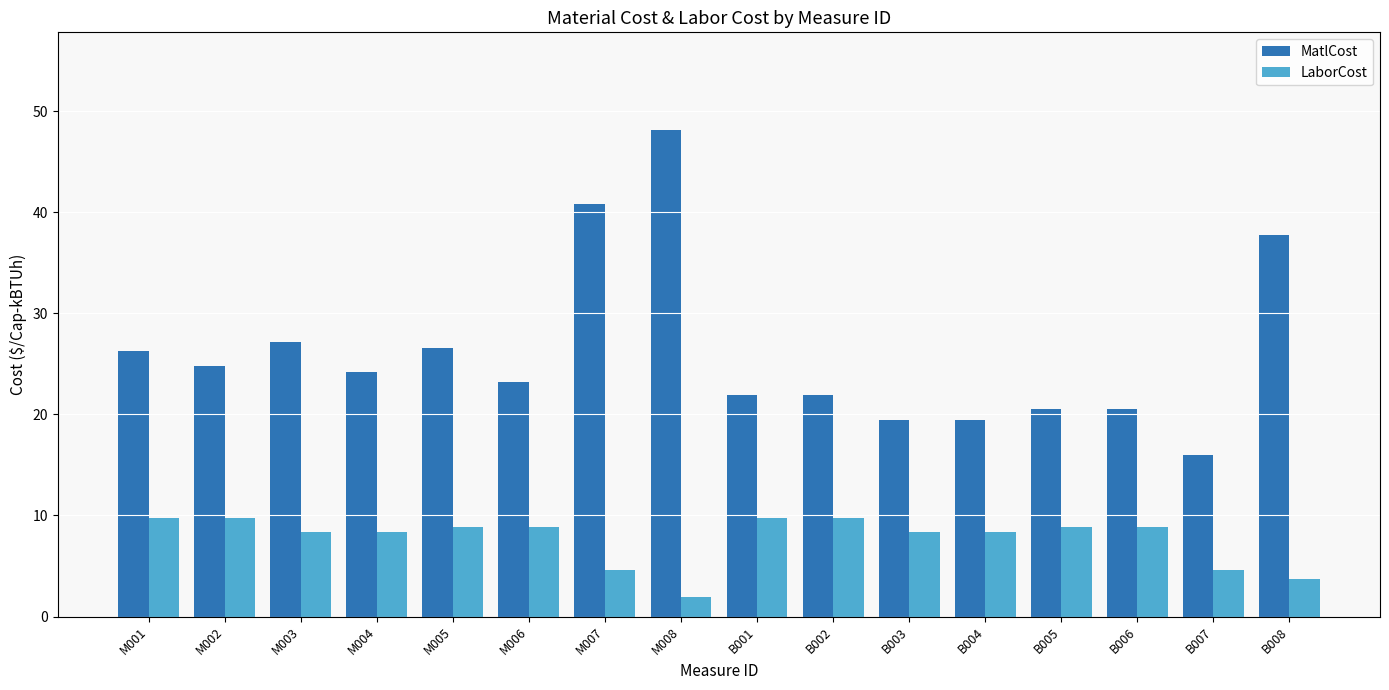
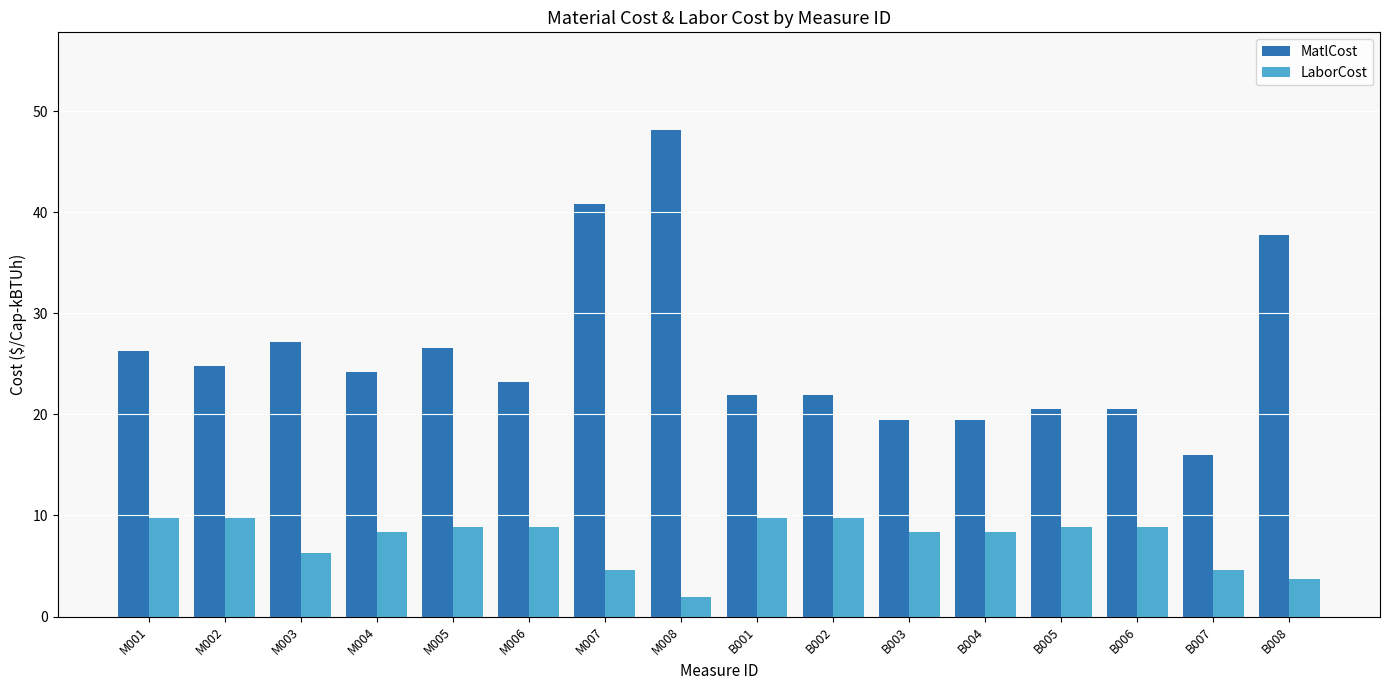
  {
    "MatlCost": {
      "M001": 26.3,
      "M002": 24.8,
      "M003": 27.2,
      "M004": 24.2,
      "M005": 26.6,
      "M006": 23.2,
      "M007": 40.9,
      "M008": 48.2,
      "B001": 21.9,
      "B002": 21.9,
      "B003": 19.4,
      "B004": 19.4,
      "B005": 20.5,
      "B006": 20.5,
      "B007": 16.0,
      "B008": 37.7
    },
    "LaborCost": {
      "M001": 9.7,
      "M002": 9.7,
-     "M003": 8.4,
+     "M003": 6.3,
      "M004": 8.4,
      "M005": 8.9,
      "M006": 8.9,
      "M007": 4.6,
      "M008": 1.9,
      "B001": 9.7,
      "B002": 9.7,
      "B003": 8.4,
      "B004": 8.4,
      "B005": 8.9,
      "B006": 8.9,
      "B007": 4.6,
      "B008": 3.7
    }
  }
